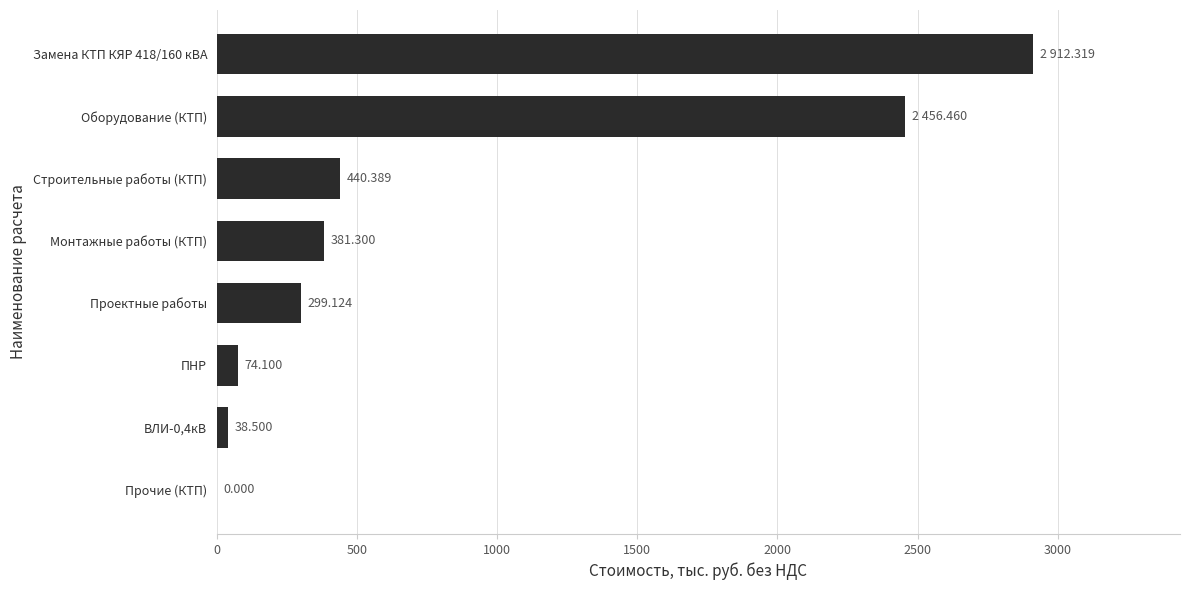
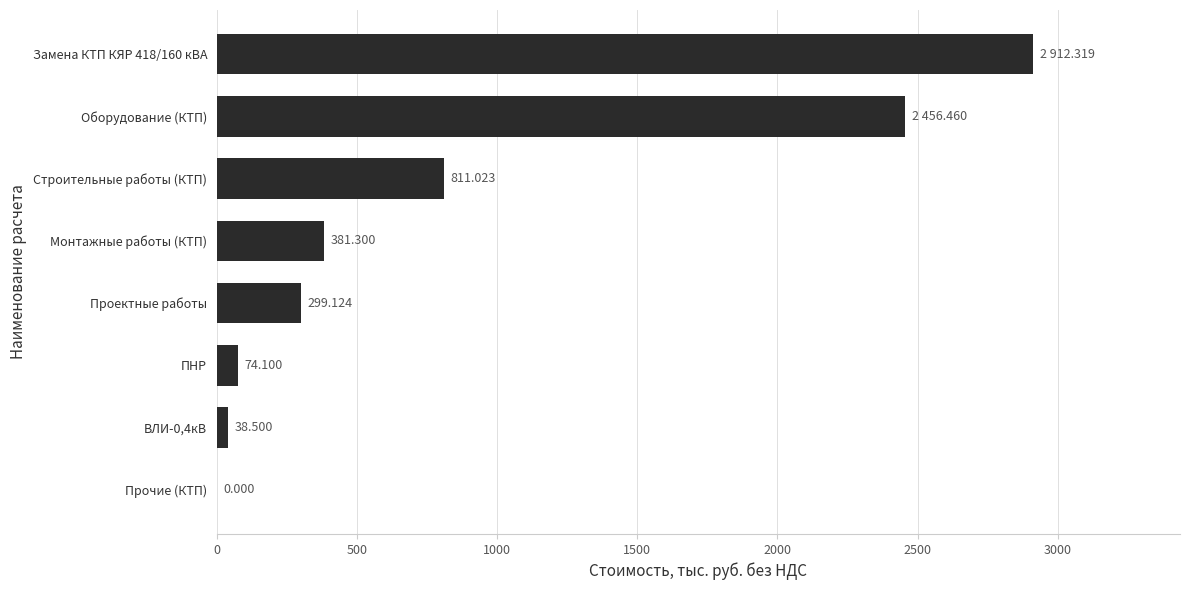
  {
-   "Строительные работы (КТП)": 440.389,
+   "Строительные работы (КТП)": 811.023,
    "Монтажные работы (КТП)": 381.300,
    "Проектные работы": 299.124,
    "ПНР": 74.100,
    "ВЛИ-0,4кВ": 38.500,
    "Прочие (КТП)": 0.000
  }
